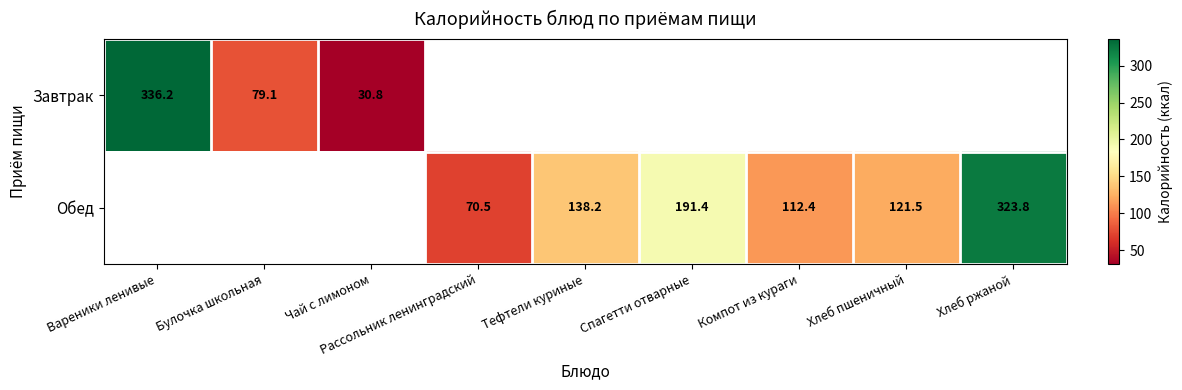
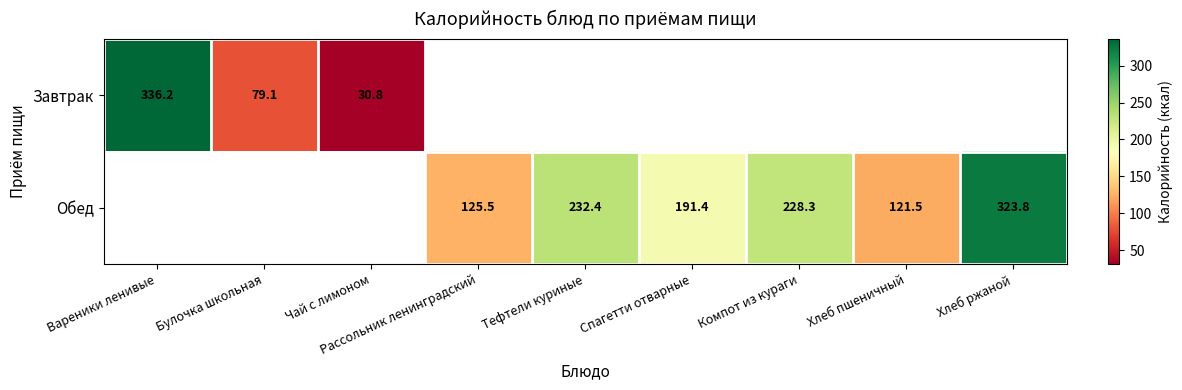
  {
    "Завтрак": {
      "Вареники ленивые": 336.2,
      "Булочка школьная": 79.1,
      "Чай с лимоном": 30.8
    },
    "Обед": {
-     "Рассольник ленинградский": 70.5,
-     "Тефтели куриные": 138.2,
+     "Рассольник ленинградский": 125.5,
+     "Тефтели куриные": 232.4,
      "Спагетти отварные": 191.4,
-     "Компот из кураги": 112.4,
+     "Компот из кураги": 228.3,
      "Хлеб пшеничный": 121.5,
      "Хлеб ржаной": 323.8
    }
  }
